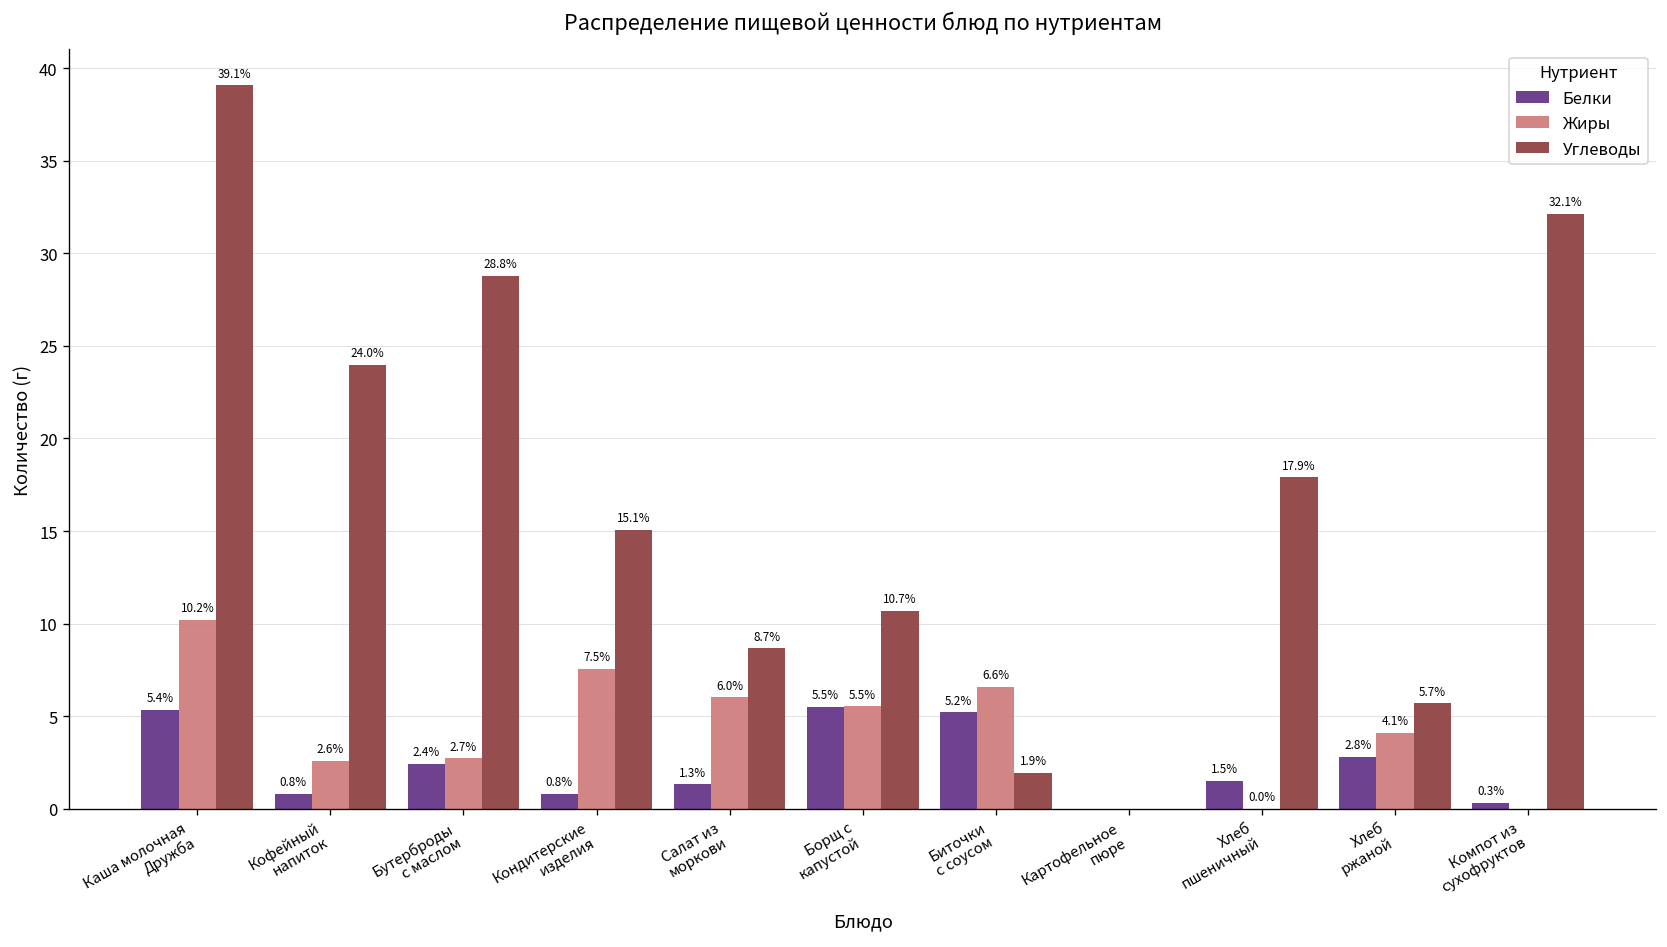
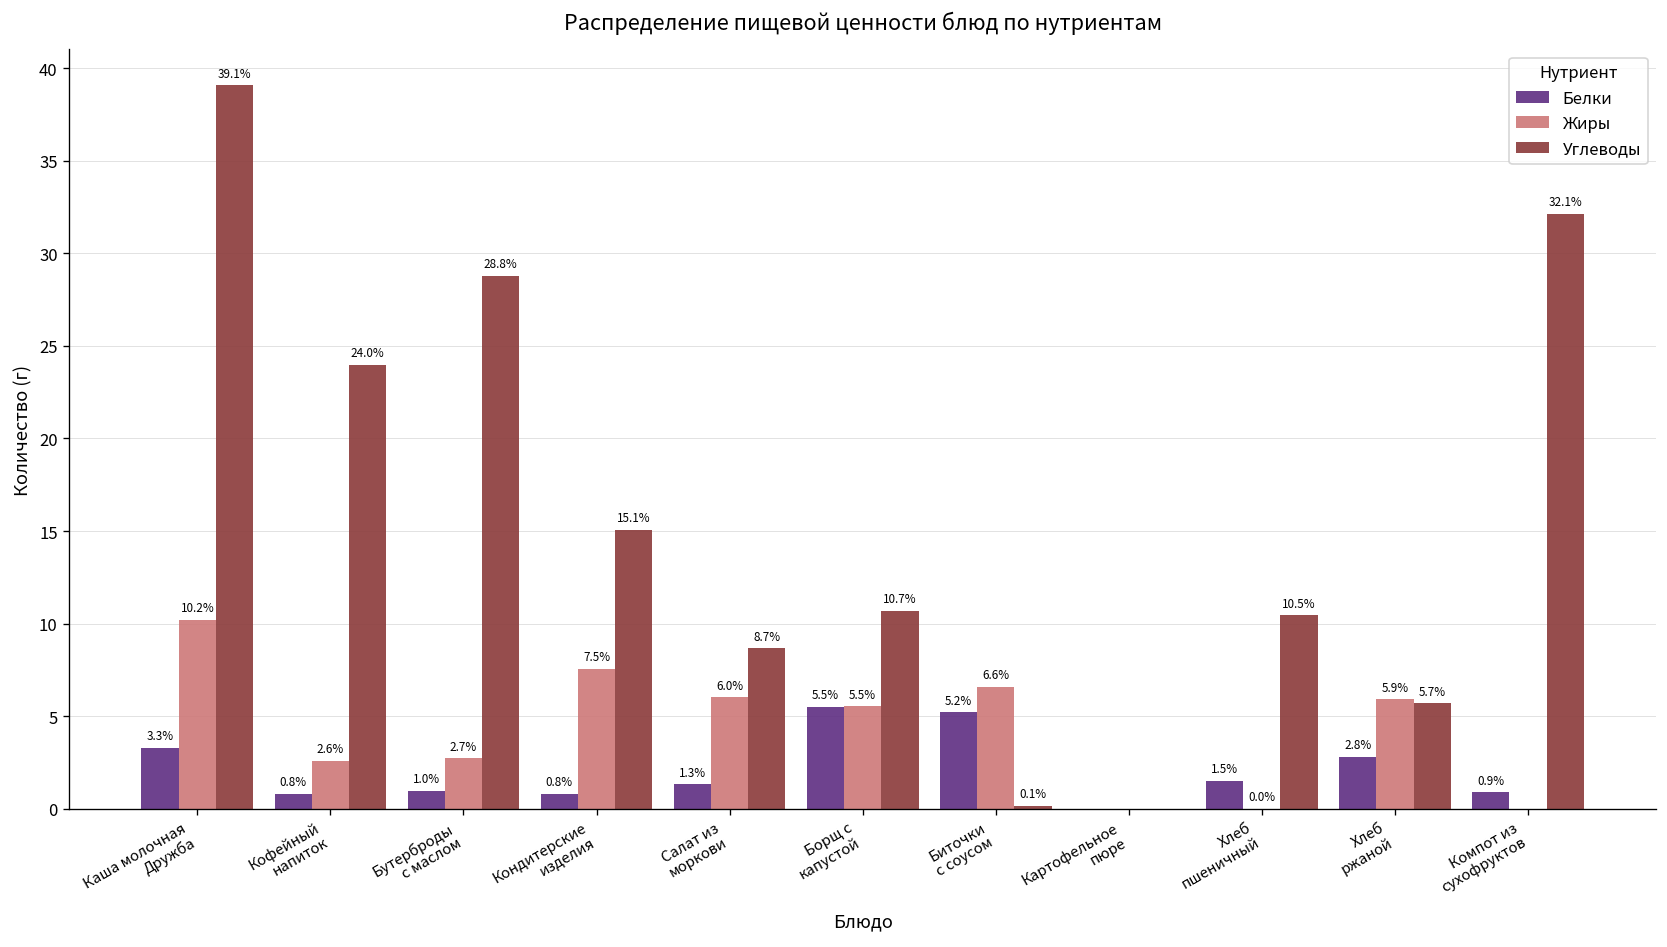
  {
    "Белки": {
-     "Каша молочная Дружба": "5.4%",
+     "Каша молочная Дружба": "3.3%",
      "Кофейный напиток": "0.8%",
-     "Бутерброды с маслом": "2.4%",
+     "Бутерброды с маслом": "1.0%",
      "Кондитерские изделия": "0.8%",
      "Салат из моркови": "1.3%",
      "Борщ с капустой": "5.5%",
      "Биточки с соусом": "5.2%",
      "Хлеб пшеничный": "1.5%",
      "Хлеб ржаной": "2.8%",
-     "Компот из сухофруктов": "0.3%"
+     "Компот из сухофруктов": "0.9%"
    },
    "Жиры": {
      "Каша молочная Дружба": "10.2%",
      "Кофейный напиток": "2.6%",
      "Бутерброды с маслом": "2.7%",
      "Кондитерские изделия": "7.5%",
      "Салат из моркови": "6.0%",
      "Борщ с капустой": "5.5%",
      "Биточки с соусом": "6.6%",
      "Хлеб пшеничный": "0.0%",
-     "Хлеб ржаной": "4.1%"
+     "Хлеб ржаной": "5.9%"
    },
    "Углеводы": {
      "Каша молочная Дружба": "39.1%",
      "Кофейный напиток": "24.0%",
      "Бутерброды с маслом": "28.8%",
      "Кондитерские изделия": "15.1%",
      "Салат из моркови": "8.7%",
      "Борщ с капустой": "10.7%",
-     "Биточки с соусом": "1.9%",
-     "Хлеб пшеничный": "17.9%",
+     "Биточки с соусом": "0.1%",
+     "Хлеб пшеничный": "10.5%",
      "Хлеб ржаной": "5.7%",
      "Компот из сухофруктов": "32.1%"
    }
  }
